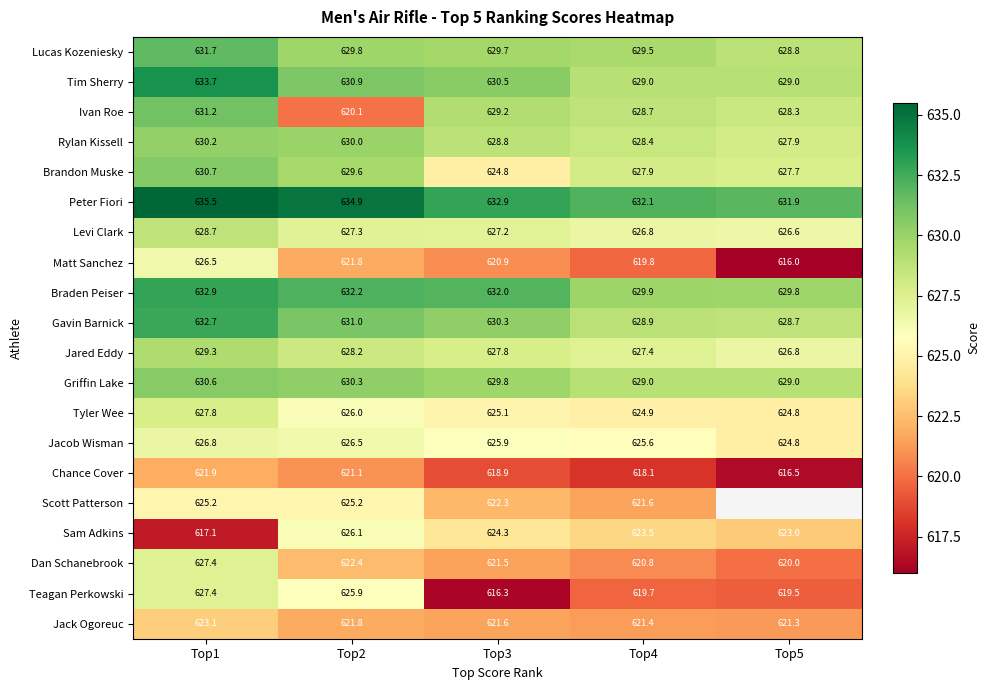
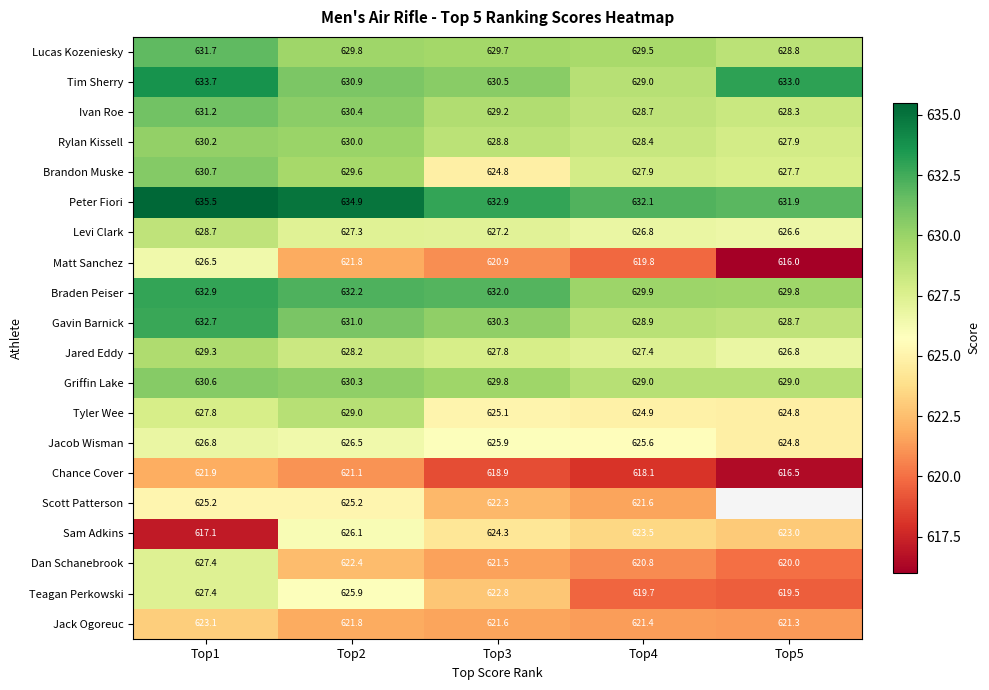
  {
    "Lucas Kozeniesky": {
      "Top1": 631.7,
      "Top2": 629.8,
      "Top3": 629.7,
      "Top4": 629.5,
      "Top5": 628.8
    },
    "Tim Sherry": {
      "Top1": 633.7,
      "Top2": 630.9,
      "Top3": 630.5,
      "Top4": 629.0,
-     "Top5": 629.0
+     "Top5": 633.0
    },
    "Ivan Roe": {
      "Top1": 631.2,
-     "Top2": 620.1,
+     "Top2": 630.4,
      "Top3": 629.2,
      "Top4": 628.7,
      "Top5": 628.3
    },
    "Rylan Kissell": {
      "Top1": 630.2,
      "Top2": 630.0,
      "Top3": 628.8,
      "Top4": 628.4,
      "Top5": 627.9
    },
    "Brandon Muske": {
      "Top1": 630.7,
      "Top2": 629.6,
      "Top3": 624.8,
      "Top4": 627.9,
      "Top5": 627.7
    },
    "Peter Fiori": {
      "Top1": 635.5,
      "Top2": 634.9,
      "Top3": 632.9,
      "Top4": 632.1,
      "Top5": 631.9
    },
    "Levi Clark": {
      "Top1": 628.7,
      "Top2": 627.3,
      "Top3": 627.2,
      "Top4": 626.8,
      "Top5": 626.6
    },
    "Matt Sanchez": {
      "Top1": 626.5,
      "Top2": 621.8,
      "Top3": 620.9,
      "Top4": 619.8,
      "Top5": 616.0
    },
    "Braden Peiser": {
      "Top1": 632.9,
      "Top2": 632.2,
      "Top3": 632.0,
      "Top4": 629.9,
      "Top5": 629.8
    },
    "Gavin Barnick": {
      "Top1": 632.7,
      "Top2": 631.0,
      "Top3": 630.3,
      "Top4": 628.9,
      "Top5": 628.7
    },
    "Jared Eddy": {
      "Top1": 629.3,
      "Top2": 628.2,
      "Top3": 627.8,
      "Top4": 627.4,
      "Top5": 626.8
    },
    "Griffin Lake": {
      "Top1": 630.6,
      "Top2": 630.3,
      "Top3": 629.8,
      "Top4": 629.0,
      "Top5": 629.0
    },
    "Tyler Wee": {
      "Top1": 627.8,
-     "Top2": 626.0,
+     "Top2": 629.0,
      "Top3": 625.1,
      "Top4": 624.9,
      "Top5": 624.8
    },
    "Jacob Wisman": {
      "Top1": 626.8,
      "Top2": 626.5,
      "Top3": 625.9,
      "Top4": 625.6,
      "Top5": 624.8
    },
    "Chance Cover": {
      "Top1": 621.9,
      "Top2": 621.1,
      "Top3": 618.9,
      "Top4": 618.1,
      "Top5": 616.5
    },
    "Scott Patterson": {
      "Top1": 625.2,
      "Top2": 625.2,
      "Top3": 622.3,
      "Top4": 621.6
    },
    "Sam Adkins": {
      "Top1": 617.1,
      "Top2": 626.1,
      "Top3": 624.3,
      "Top4": 623.5,
      "Top5": 623.0
    },
    "Dan Schanebrook": {
      "Top1": 627.4,
      "Top2": 622.4,
      "Top3": 621.5,
      "Top4": 620.8,
      "Top5": 620.0
    },
    "Teagan Perkowski": {
      "Top1": 627.4,
      "Top2": 625.9,
-     "Top3": 616.3,
+     "Top3": 622.8,
      "Top4": 619.7,
      "Top5": 619.5
    },
    "Jack Ogoreuc": {
      "Top1": 623.1,
      "Top2": 621.8,
      "Top3": 621.6,
      "Top4": 621.4,
      "Top5": 621.3
    }
  }
